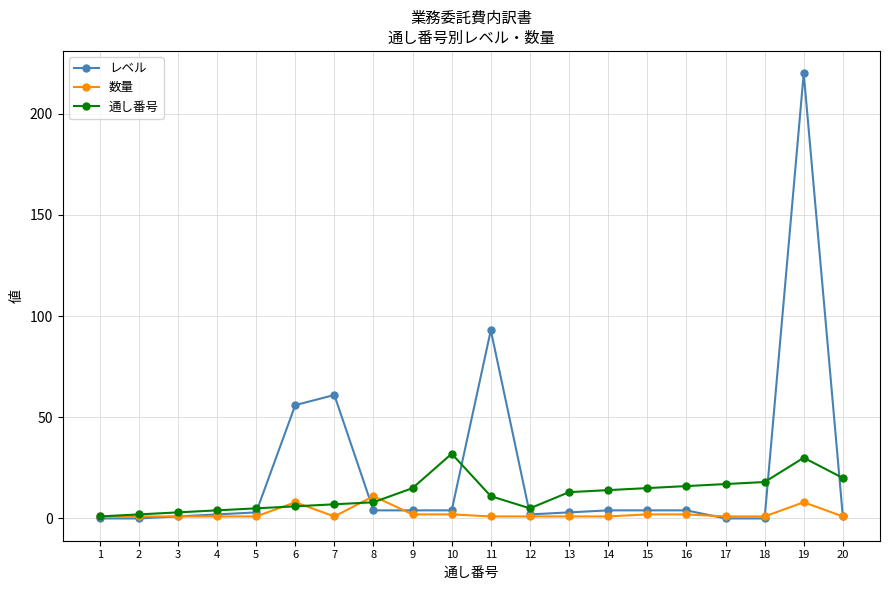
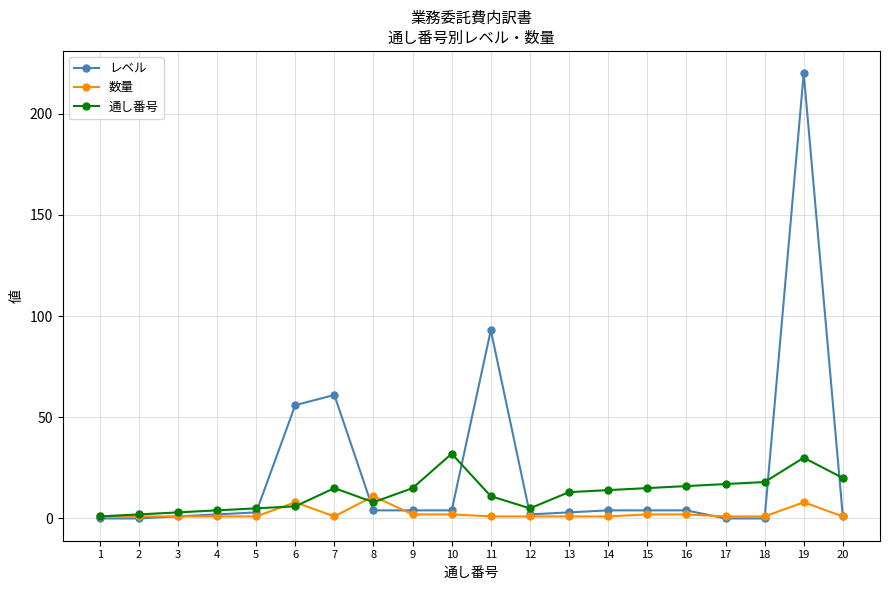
  {
    "レベル": {
      "5": 3,
      "6": 56,
      "7": 61,
      "8": 4,
      "9": 4,
      "10": 4,
      "11": 93,
      "13": 3,
      "14": 4,
      "15": 4,
      "16": 4,
      "19": 220
    },
    "数量": {
      "5": 1,
      "6": 8,
      "7": 1,
      "8": 11,
      "9": 2,
      "10": 2,
      "11": 1,
      "13": 1,
      "14": 1,
      "15": 2,
      "16": 2,
      "19": 8
    },
    "通し番号": {
      "3": 3,
      "4": 4,
      "5": 5,
      "6": 6,
-     "7": 7,
+     "7": 15,
      "8": 8,
      "9": 15,
      "10": 32,
      "11": 11,
      "12": 5,
      "13": 13,
      "14": 14,
      "15": 15,
      "16": 16,
      "17": 17,
      "18": 18,
      "19": 30,
      "20": 20
    }
  }
